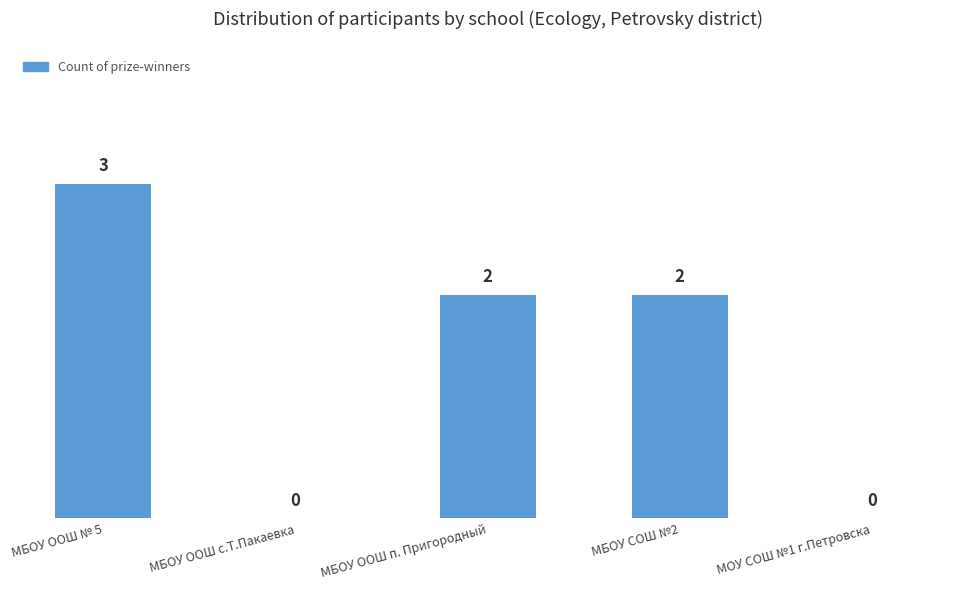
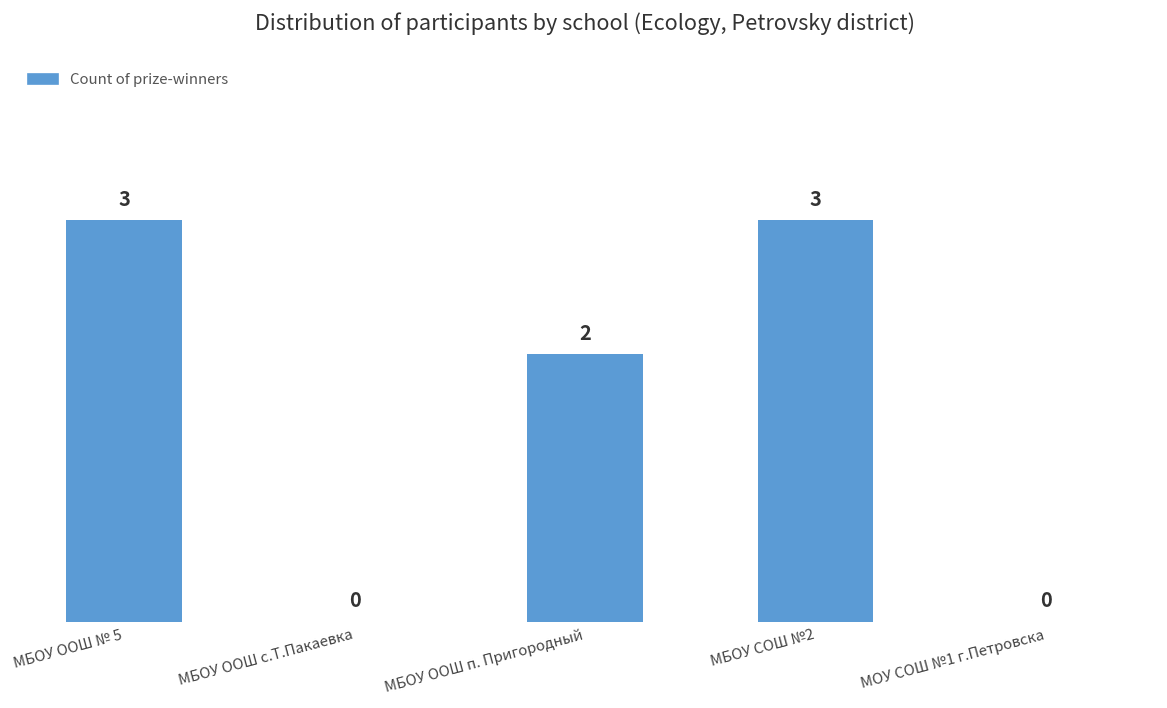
  {
    "МБОУ ООШ № 5": 3,
    "МБОУ ООШ с.Т.Пакаевка": 0,
    "МБОУ ООШ п. Пригородный": 2,
-   "МБОУ СОШ №2": 2,
+   "МБОУ СОШ №2": 3,
    "МОУ СОШ №1 г.Петровска": 0
  }
